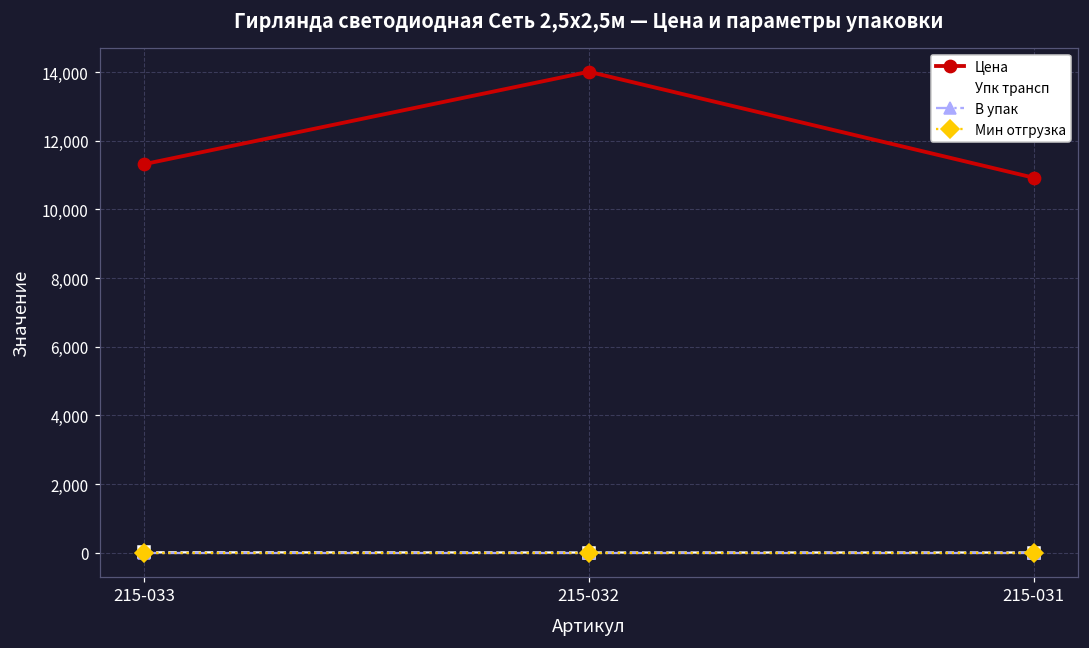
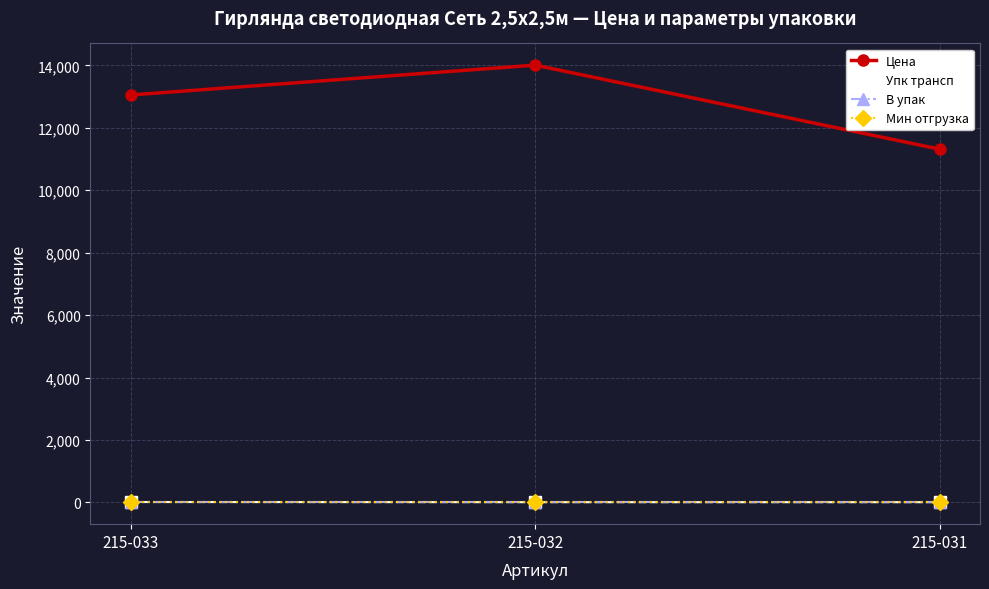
  {
    "Цена": {
-     "215-033": "11,300",
+     "215-033": "13,100",
      "215-032": "14,000",
-     "215-031": "10,900"
+     "215-031": "11,300"
    },
    "Мин отгрузка": {
      "215-033": "0",
      "215-032": "0",
      "215-031": "0"
    }
  }
